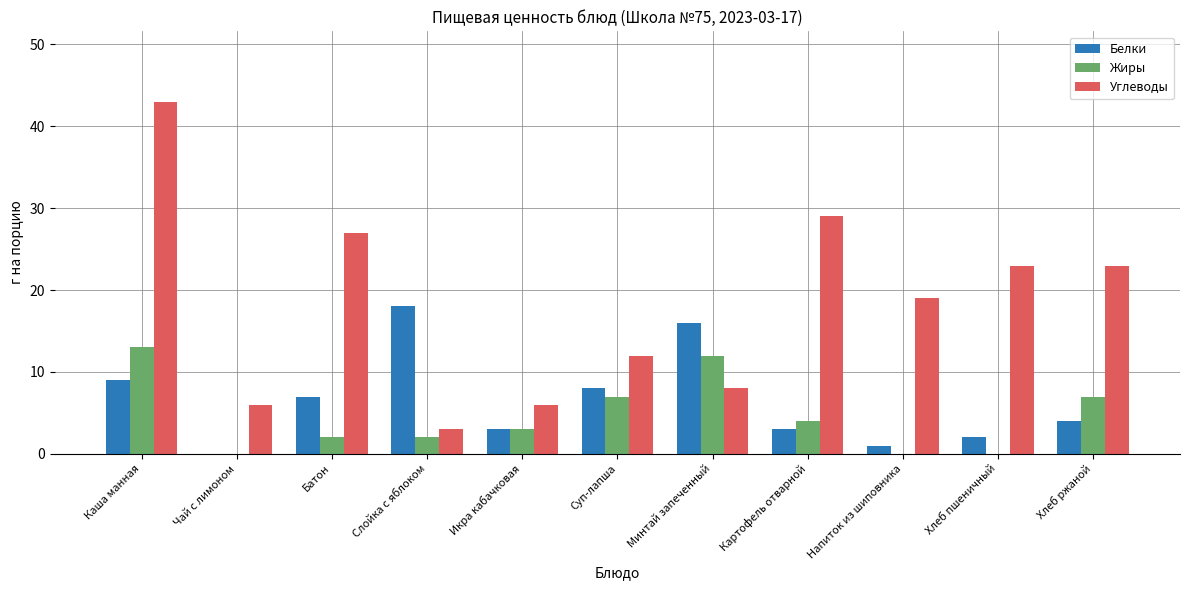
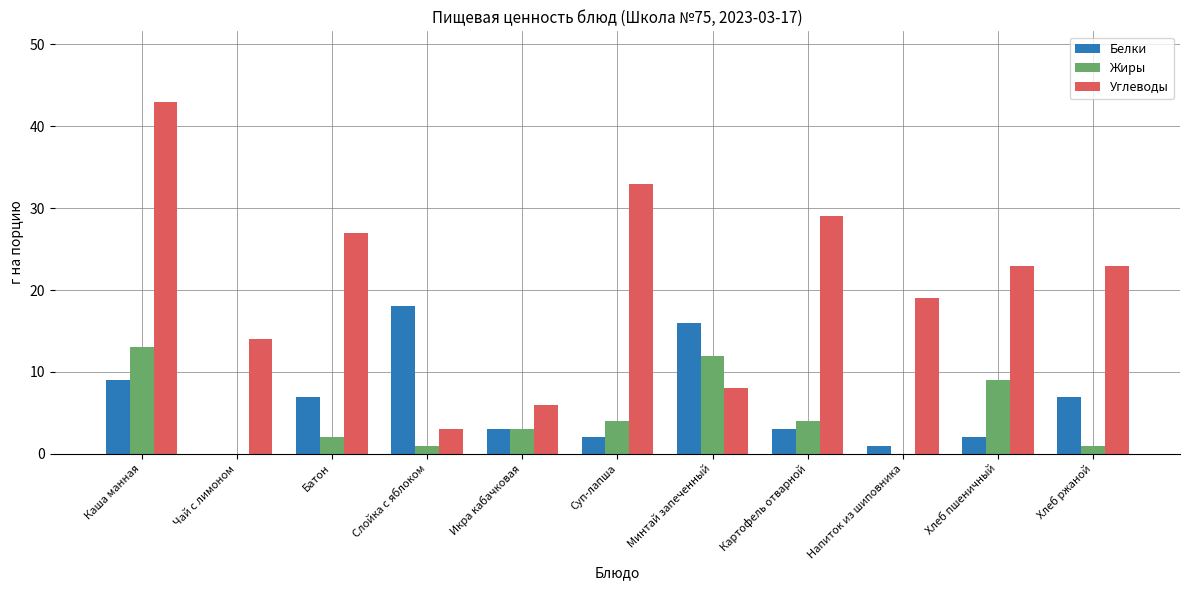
  {
    "Белки": {
      "Каша манная": 9,
      "Чай с лимоном": 0,
      "Батон": 7,
      "Слойка с яблоком": 18,
      "Икра кабачковая": 3,
-     "Суп-лапша": 8,
+     "Суп-лапша": 2,
      "Минтай запеченный": 16,
      "Картофель отварной": 3,
      "Напиток из шиповника": 1,
      "Хлеб пшеничный": 2,
-     "Хлеб ржаной": 4
+     "Хлеб ржаной": 7
    },
    "Жиры": {
      "Каша манная": 13,
      "Чай с лимоном": 0,
      "Батон": 2,
-     "Слойка с яблоком": 2,
+     "Слойка с яблоком": 1,
      "Икра кабачковая": 3,
-     "Суп-лапша": 7,
+     "Суп-лапша": 4,
      "Минтай запеченный": 12,
      "Картофель отварной": 4,
      "Напиток из шиповника": 0,
-     "Хлеб пшеничный": 0,
-     "Хлеб ржаной": 7
+     "Хлеб пшеничный": 9,
+     "Хлеб ржаной": 1
    },
    "Углеводы": {
      "Каша манная": 43,
-     "Чай с лимоном": 6,
+     "Чай с лимоном": 14,
      "Батон": 27,
      "Слойка с яблоком": 3,
      "Икра кабачковая": 6,
-     "Суп-лапша": 12,
+     "Суп-лапша": 33,
      "Минтай запеченный": 8,
      "Картофель отварной": 29,
      "Напиток из шиповника": 19,
      "Хлеб пшеничный": 23,
      "Хлеб ржаной": 23
    }
  }
